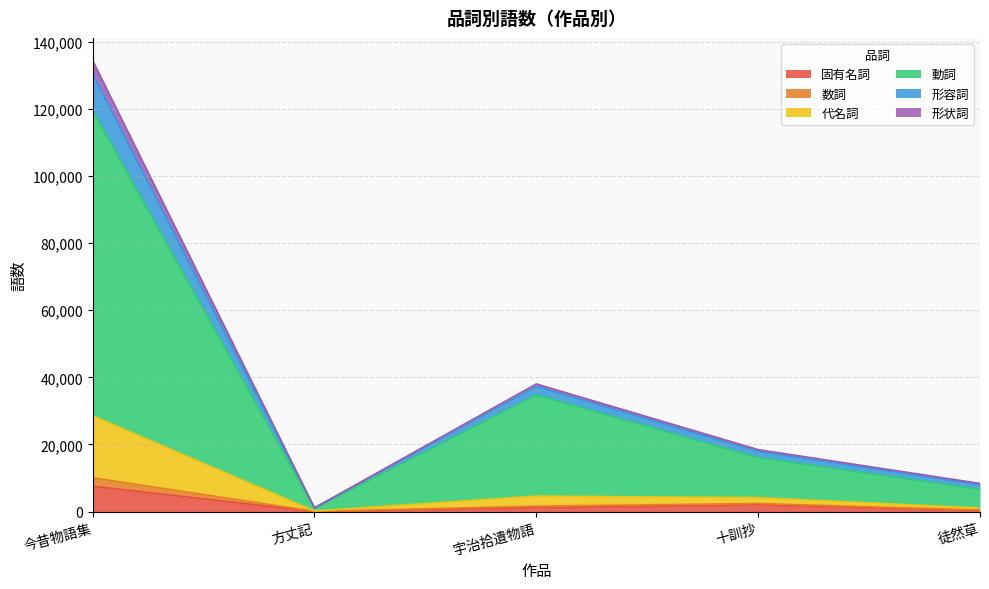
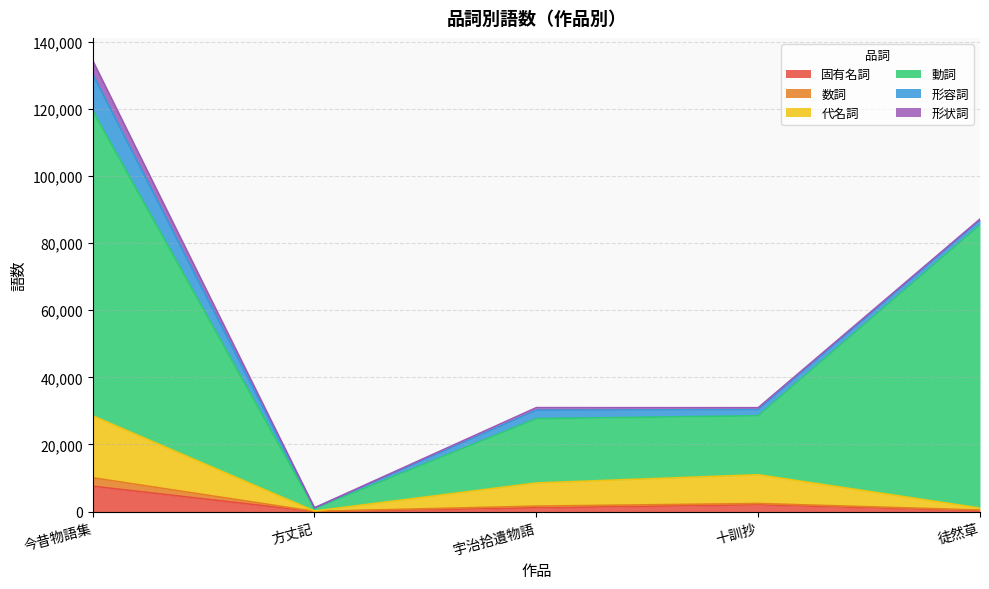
  {
    "代名詞": {
      "今昔物語集": "18,000",
-     "宇治拾遺物語": "3,000",
-     "十訓抄": "2,000"
+     "宇治拾遺物語": "7,000",
+     "十訓抄": "9,000"
    },
    "動詞": {
      "今昔物語集": "91,000",
-     "宇治拾遺物語": "30,000",
-     "十訓抄": "12,000",
-     "徒然草": "6,000"
+     "宇治拾遺物語": "19,000",
+     "十訓抄": "18,000",
+     "徒然草": "84,000"
    },
    "形容詞": {
      "今昔物語集": "11,000",
      "宇治拾遺物語": "3,000"
    },
    "形状詞": {
      "今昔物語集": "4,000",
      "宇治拾遺物語": "1,000"
    }
  }
